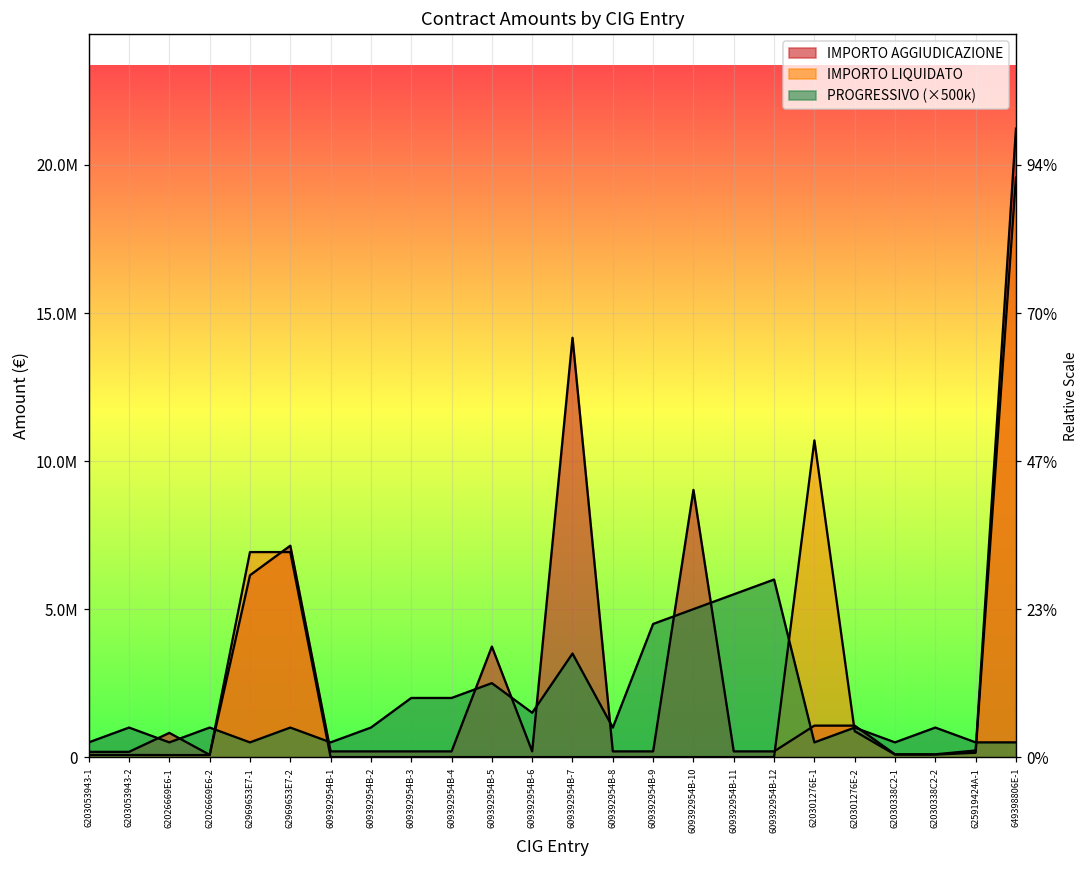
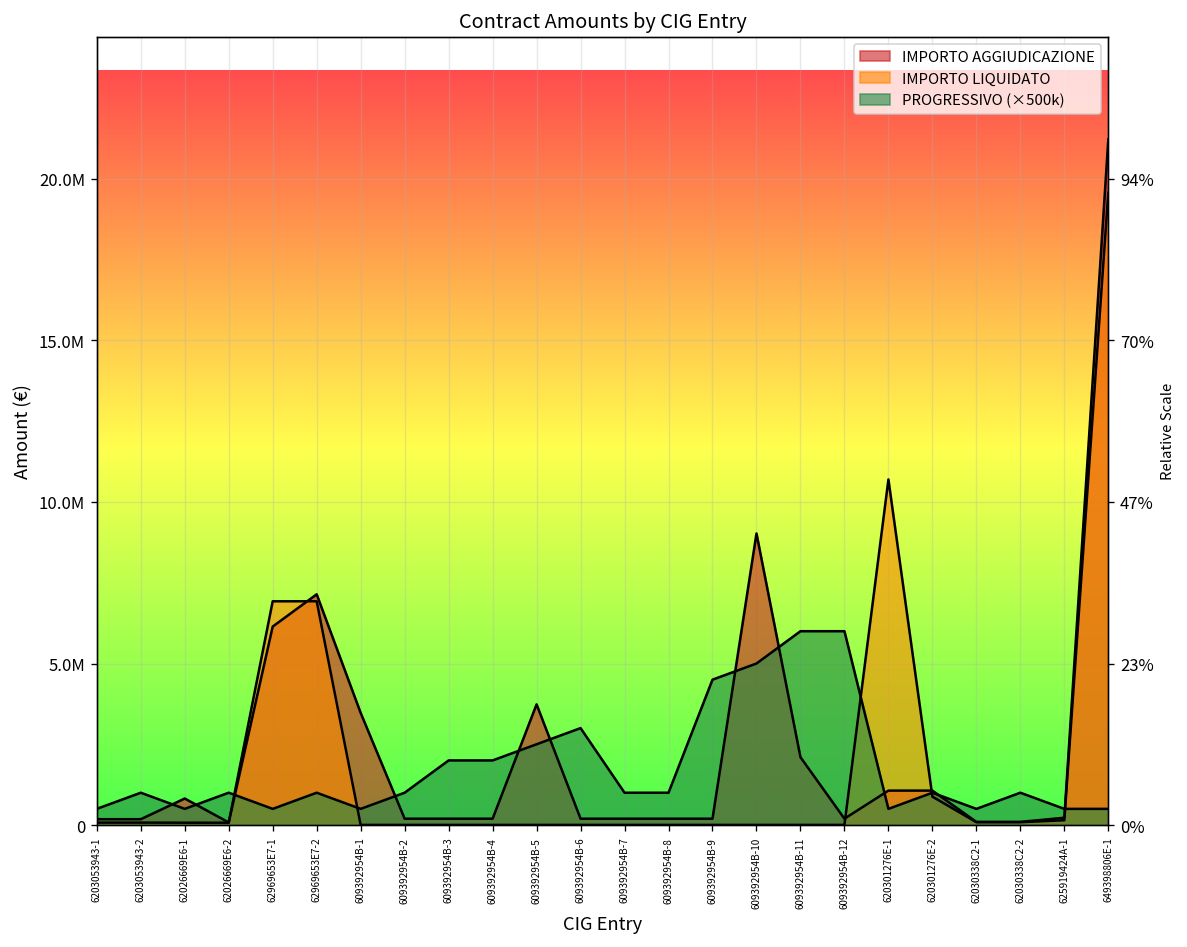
  {
    "IMPORTO AGGIUDICAZIONE": {
      "6203053943-1": 200000,
      "6203053943-2": 200000,
      "62026669E6-1": 800000,
      "62969653E7-1": 6100000,
      "62969653E7-2": 7100000,
-     "609392954B-1": 200000,
+     "609392954B-1": 3500000,
      "609392954B-2": 200000,
      "609392954B-3": 200000,
      "609392954B-4": 200000,
      "609392954B-5": 3700000,
      "609392954B-6": 200000,
-     "609392954B-7": 14200000,
+     "609392954B-7": 200000,
      "609392954B-8": 200000,
      "609392954B-9": 200000,
      "609392954B-10": 9000000,
-     "609392954B-11": 200000,
+     "609392954B-11": 2100000,
      "609392954B-12": 200000,
      "620301276E-1": 1100000,
      "649398806E-1": 21200000
    },
    "IMPORTO LIQUIDATO": {
      "6203053943-1": 100000,
      "6203053943-2": 100000,
      "62026669E6-1": 100000,
      "62969653E7-1": 6900000,
      "62969653E7-2": 6900000,
      "609392954B-1": 0,
      "609392954B-2": 0,
      "609392954B-3": 0,
      "609392954B-4": 0,
      "609392954B-5": 0,
      "609392954B-6": 0,
      "609392954B-7": 0,
      "609392954B-8": 0,
      "609392954B-9": 0,
      "609392954B-10": 0,
      "609392954B-11": 0,
      "609392954B-12": 0,
      "620301276E-1": 10700000,
      "620301276E-2": 900000,
      "649398806E-1": 19600000
    },
    "PROGRESSIVO (×500k)": {
      "6203053943-1": 500000,
      "6203053943-2": 1000000,
      "62026669E6-1": 500000,
      "62026669E6-2": 1000000,
      "62969653E7-1": 500000,
      "62969653E7-2": 1000000,
      "609392954B-1": 500000,
      "609392954B-2": 1000000,
      "609392954B-3": 2000000,
      "609392954B-4": 2000000,
      "609392954B-5": 2500000,
-     "609392954B-6": 1500000,
-     "609392954B-7": 3500000,
+     "609392954B-6": 3000000,
+     "609392954B-7": 1000000,
      "609392954B-8": 1000000,
      "609392954B-9": 4500000,
      "609392954B-10": 5000000,
-     "609392954B-11": 5500000,
+     "609392954B-11": 6000000,
      "609392954B-12": 6000000,
      "620301276E-1": 500000,
      "62030338C2-1": 500000,
      "62030338C2-2": 1000000,
      "625919424A-1": 500000,
      "649398806E-1": 500000
    }
  }
